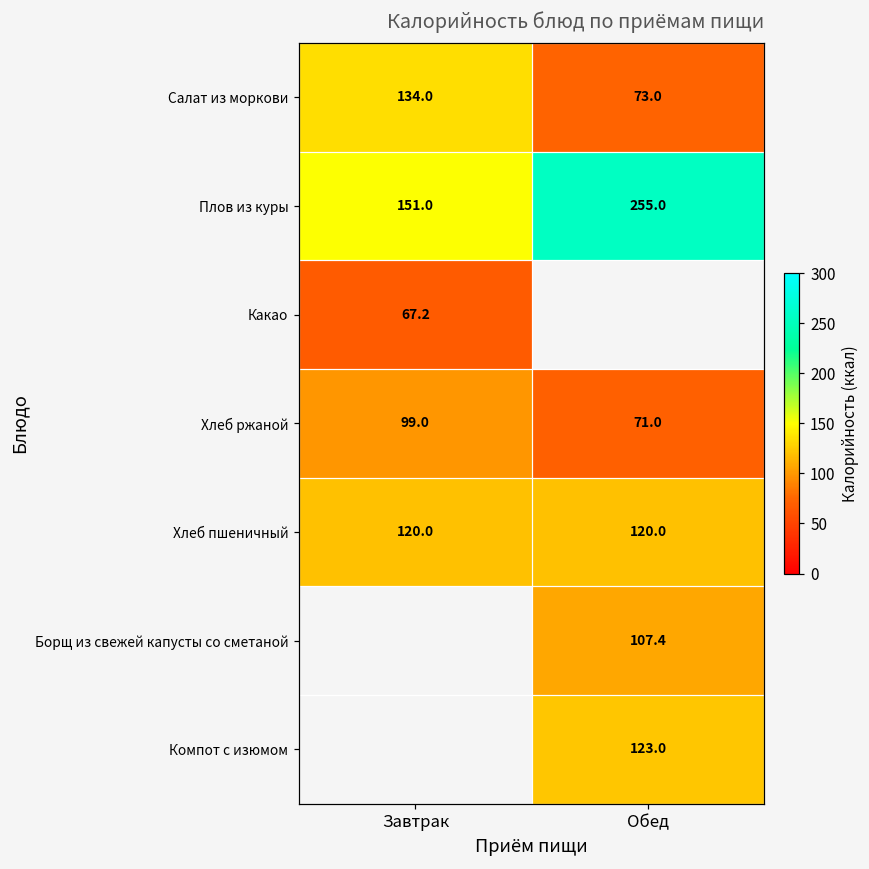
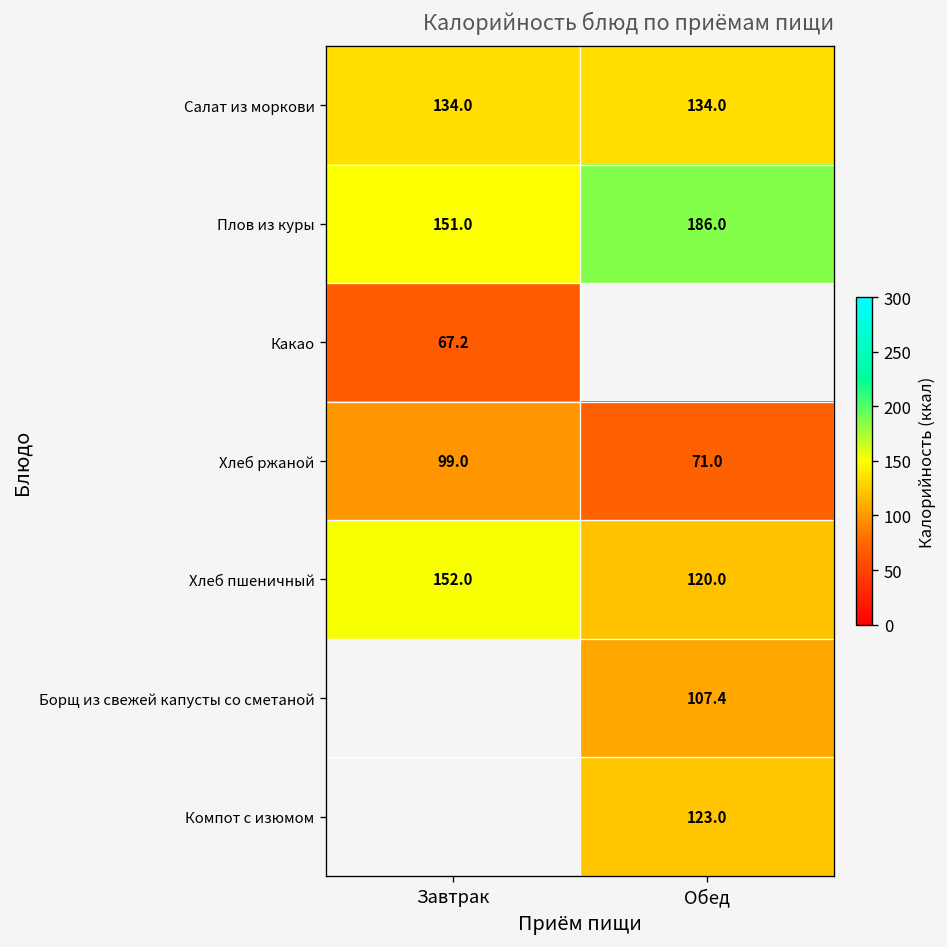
  {
    "Салат из моркови": {
      "Завтрак": 134.0,
-     "Обед": 73.0
+     "Обед": 134.0
    },
    "Плов из куры": {
      "Завтрак": 151.0,
-     "Обед": 255.0
+     "Обед": 186.0
    },
    "Какао": {
      "Завтрак": 67.2
    },
    "Хлеб ржаной": {
      "Завтрак": 99.0,
      "Обед": 71.0
    },
    "Хлеб пшеничный": {
-     "Завтрак": 120.0,
+     "Завтрак": 152.0,
      "Обед": 120.0
    },
    "Борщ из свежей капусты со сметаной": {
      "Обед": 107.4
    },
    "Компот с изюмом": {
      "Обед": 123.0
    }
  }
